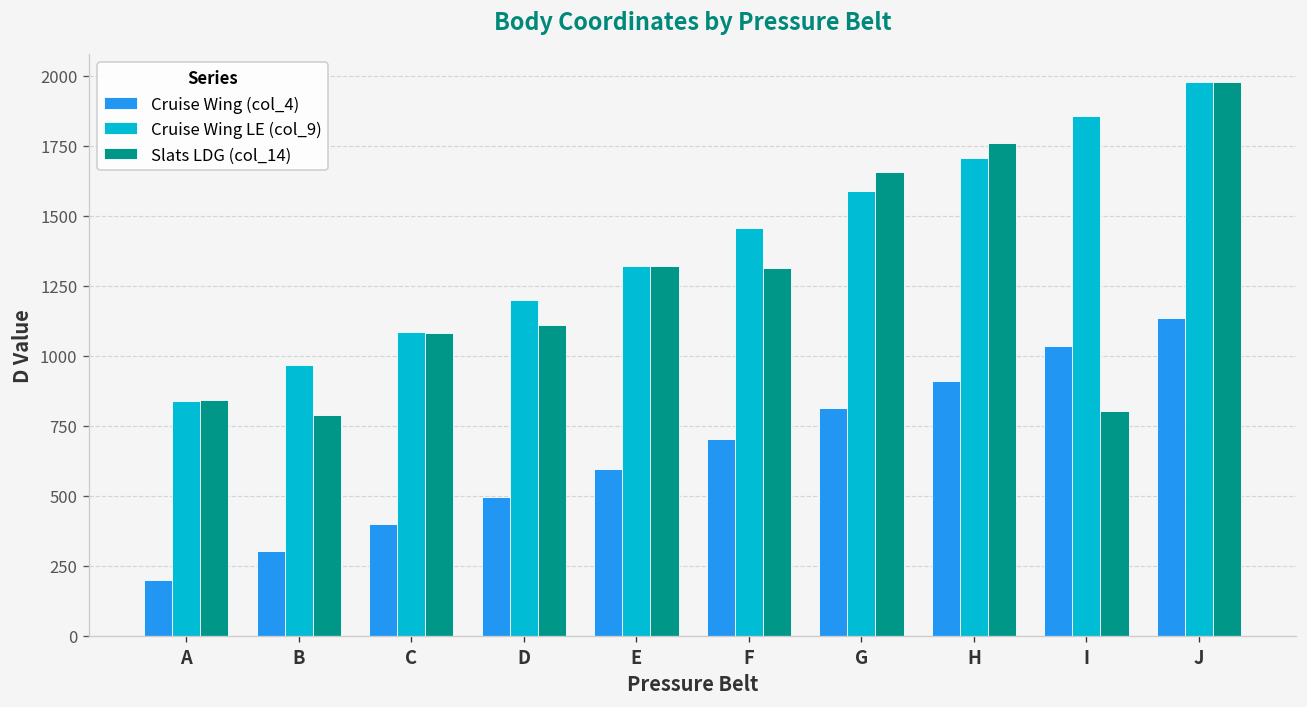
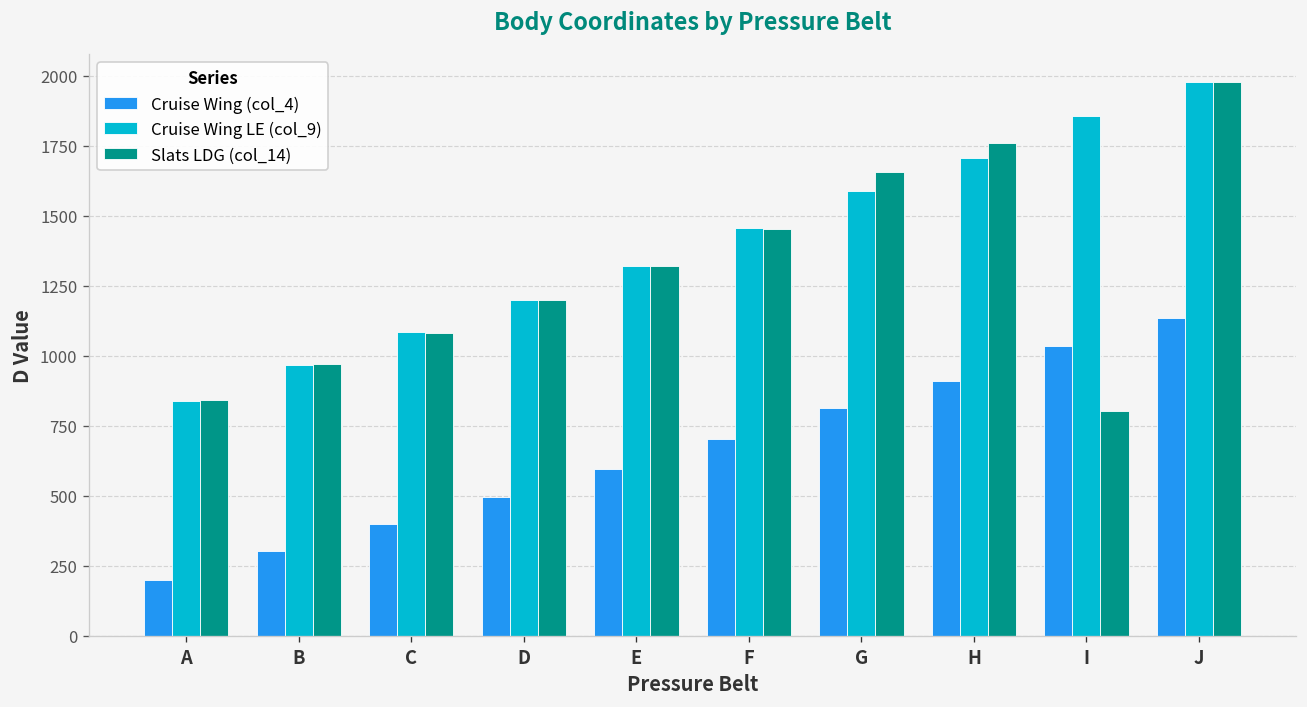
  {
    "Slats LDG (col_14)": {
      "A": 840,
-     "B": 790,
+     "B": 970,
      "C": 1080,
-     "D": 1110,
+     "D": 1200,
      "E": 1320,
-     "F": 1310,
+     "F": 1450,
      "G": 1660,
      "H": 1760,
      "I": 800,
      "J": 1980
    }
  }
